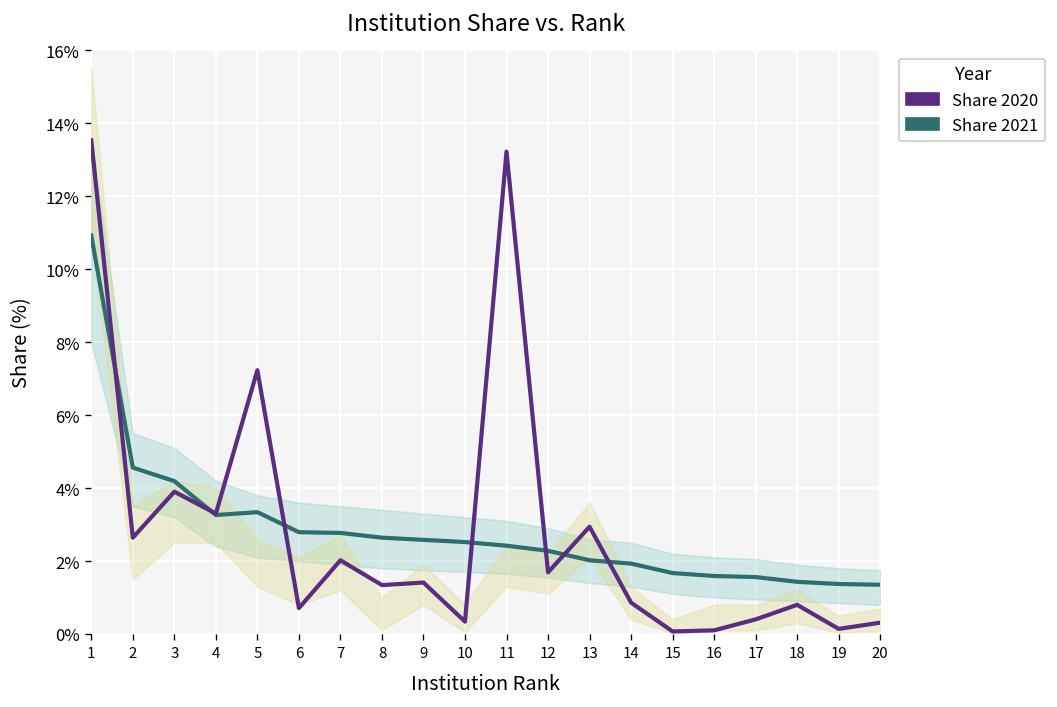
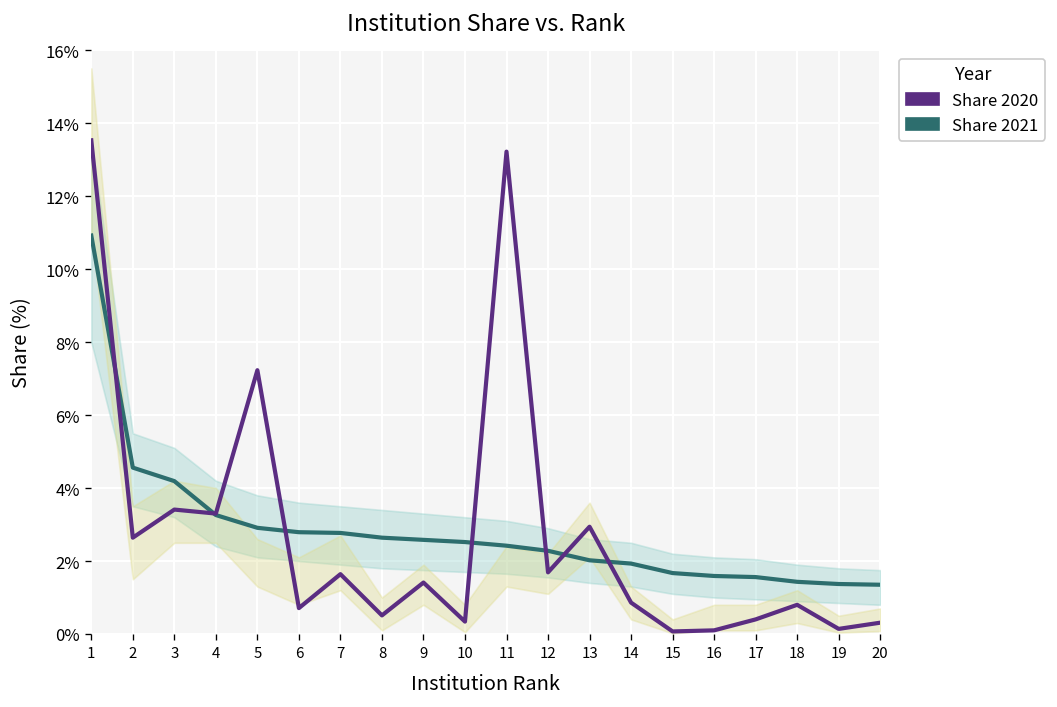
  {
    "Share 2021": {
      "1": "10.9%",
      "2": "4.6%",
-     "5": "3.3%",
+     "5": "2.9%",
      "6": "2.8%",
      "8": "2.6%",
      "9": "2.6%",
      "10": "2.5%",
      "13": "2.0%",
      "14": "1.9%",
      "15": "1.7%",
      "16": "1.6%",
      "17": "1.6%",
      "18": "1.4%",
      "19": "1.4%",
      "20": "1.4%"
    },
    "Share 2020": {
      "2": "2.6%",
-     "3": "3.9%",
+     "3": "3.4%",
      "5": "7.2%",
      "6": "0.7%",
-     "7": "2.0%",
-     "8": "1.3%",
+     "7": "1.6%",
+     "8": "0.5%",
      "9": "1.4%",
      "10": "0.3%",
      "11": "13.2%",
      "12": "1.7%",
      "13": "2.9%",
      "14": "0.9%",
      "15": "0.1%",
      "16": "0.1%",
      "17": "0.4%",
      "18": "0.8%",
      "19": "0.1%",
      "20": "0.3%"
    }
  }
